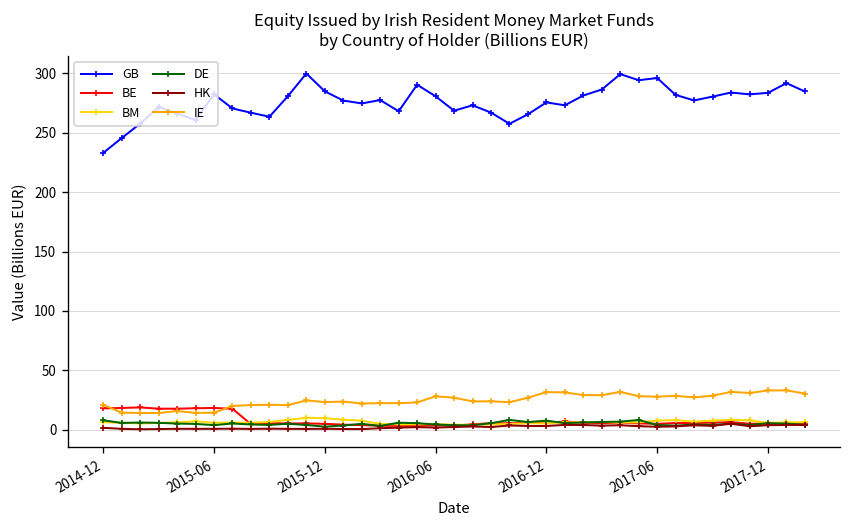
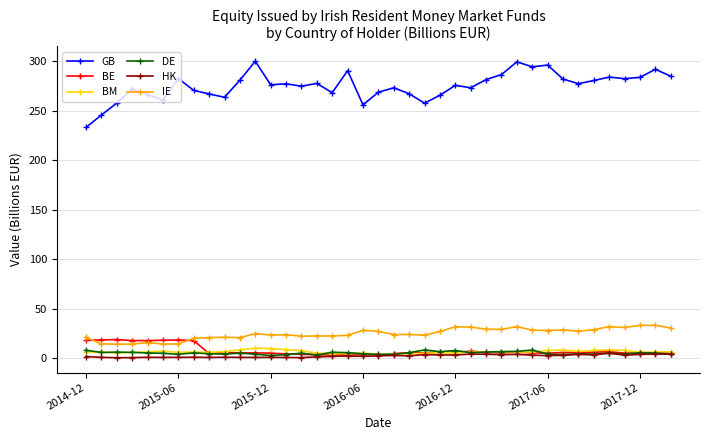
  {
    "GB": {
      "2014-12": 230,
-     "2015-12": 285,
-     "2016-06": 280,
+     "2015-12": 276,
+     "2016-06": 260,
      "2016-12": 280,
      "2017-06": 300,
      "2017-12": 280
    },
    "BE": {
      "2014-12": 20,
      "2015-06": 20
    },
    "HK": {
      "2014-12": 0,
      "2015-06": 0
    }
  }
